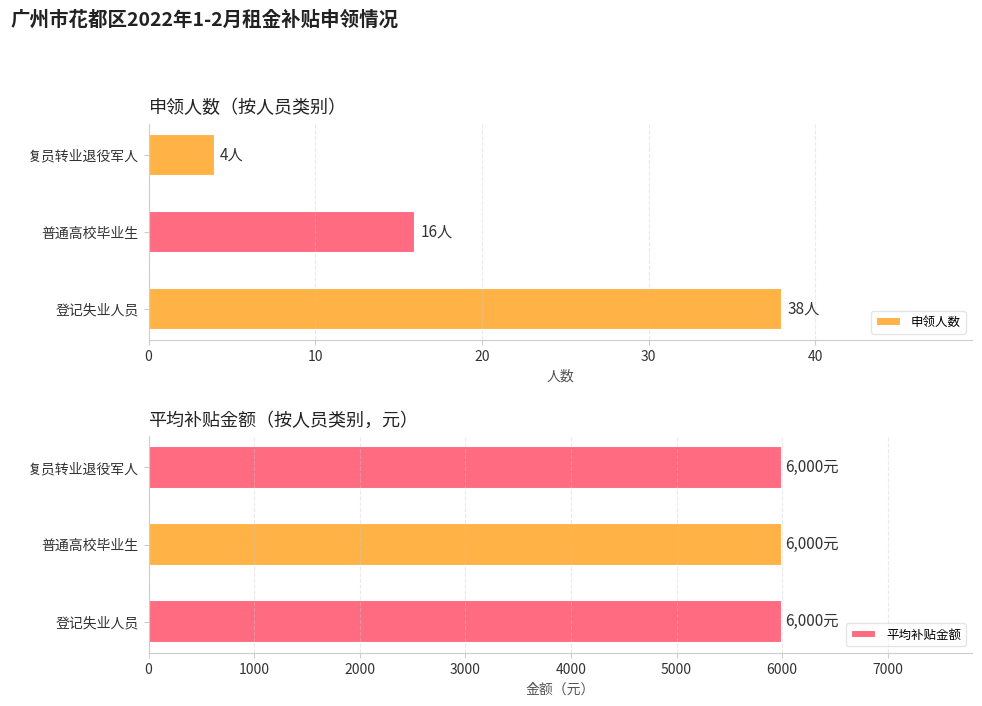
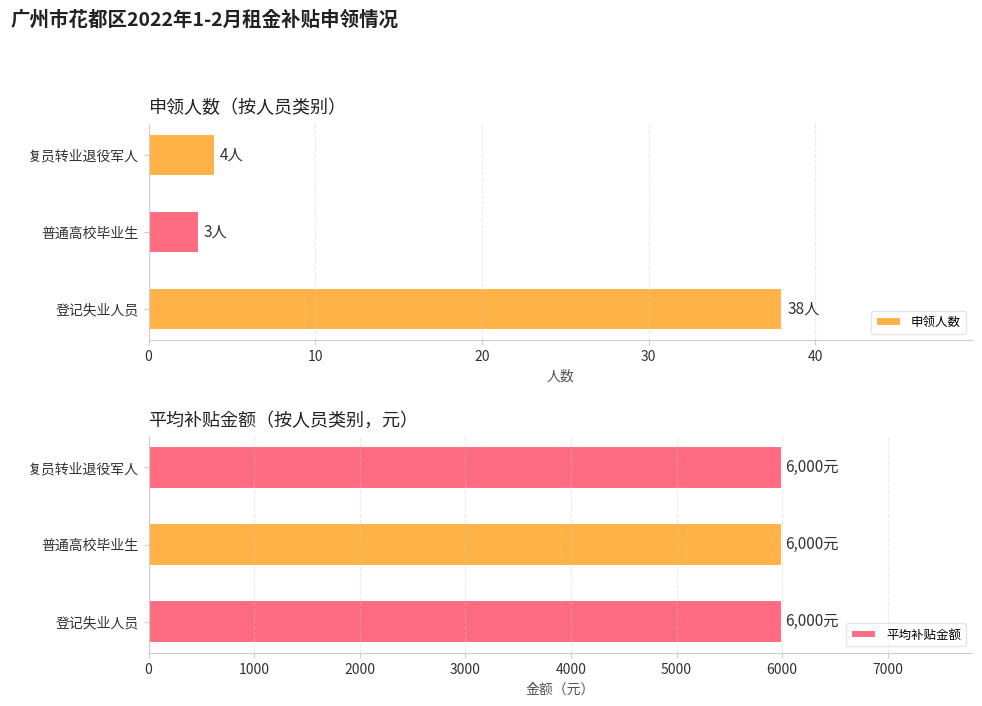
  {
    "申领人数（按人员类别）": {
      "复员转业退役军人": "4人",
-     "普通高校毕业生": "16人",
+     "普通高校毕业生": "3人",
      "登记失业人员": "38人"
    },
    "平均补贴金额（按人员类别，元）": {
      "复员转业退役军人": "6,000元",
      "普通高校毕业生": "6,000元",
      "登记失业人员": "6,000元"
    }
  }
